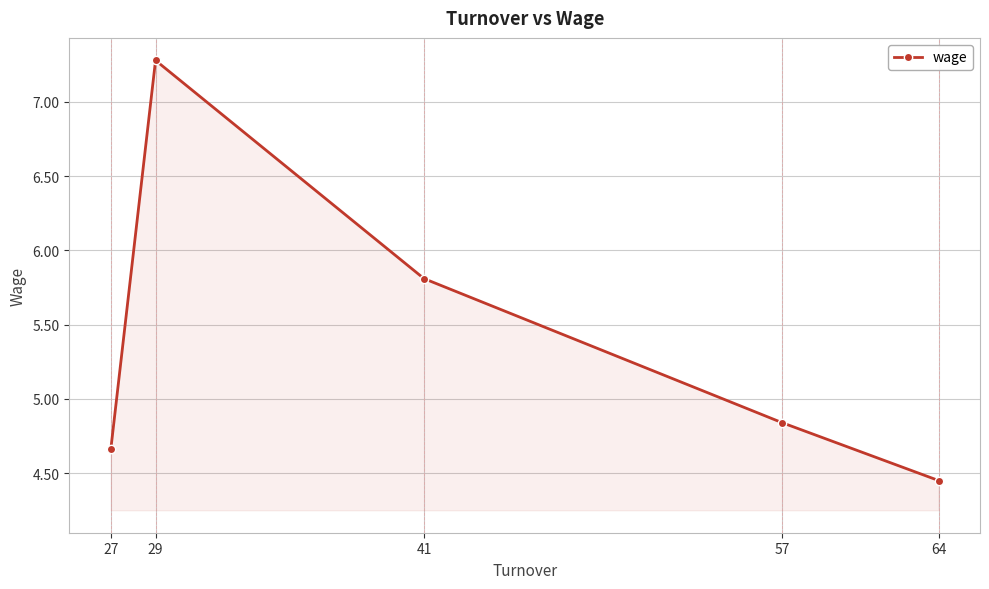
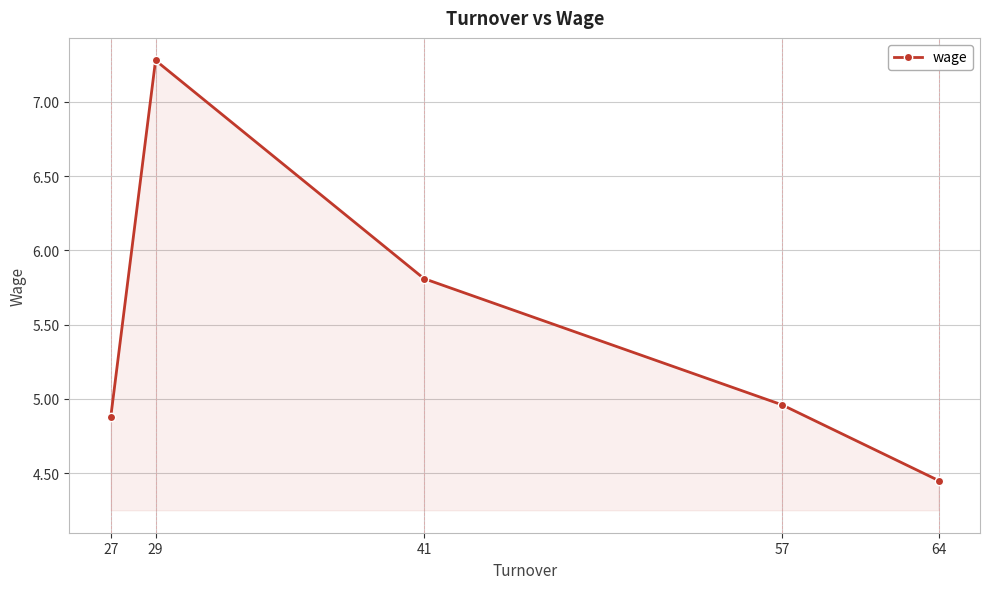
  {
-   "27": 4.66,
+   "27": 4.88,
    "29": 7.28,
    "41": 5.81,
-   "57": 4.84,
+   "57": 4.96,
    "64": 4.45
  }
